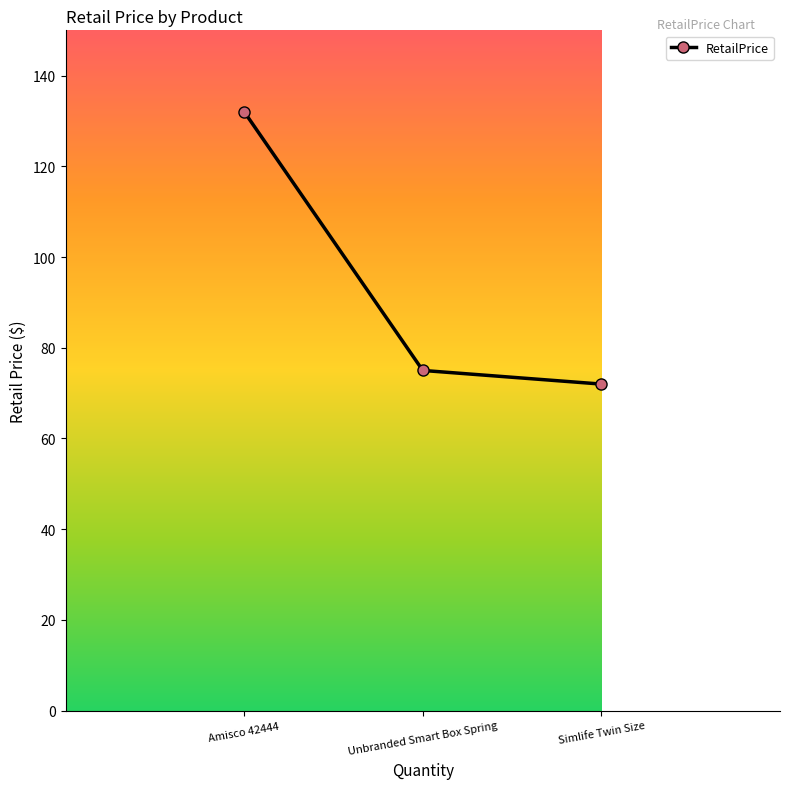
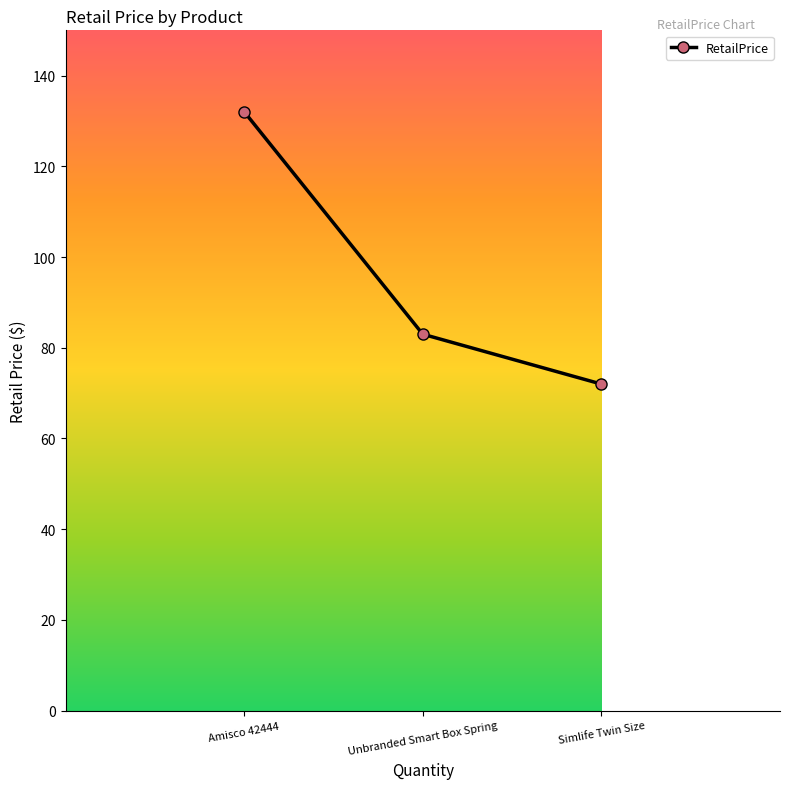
  {
    "Amisco 42444": 132,
-   "Unbranded Smart Box Spring": 75,
+   "Unbranded Smart Box Spring": 83,
    "Simlife Twin Size": 72
  }
